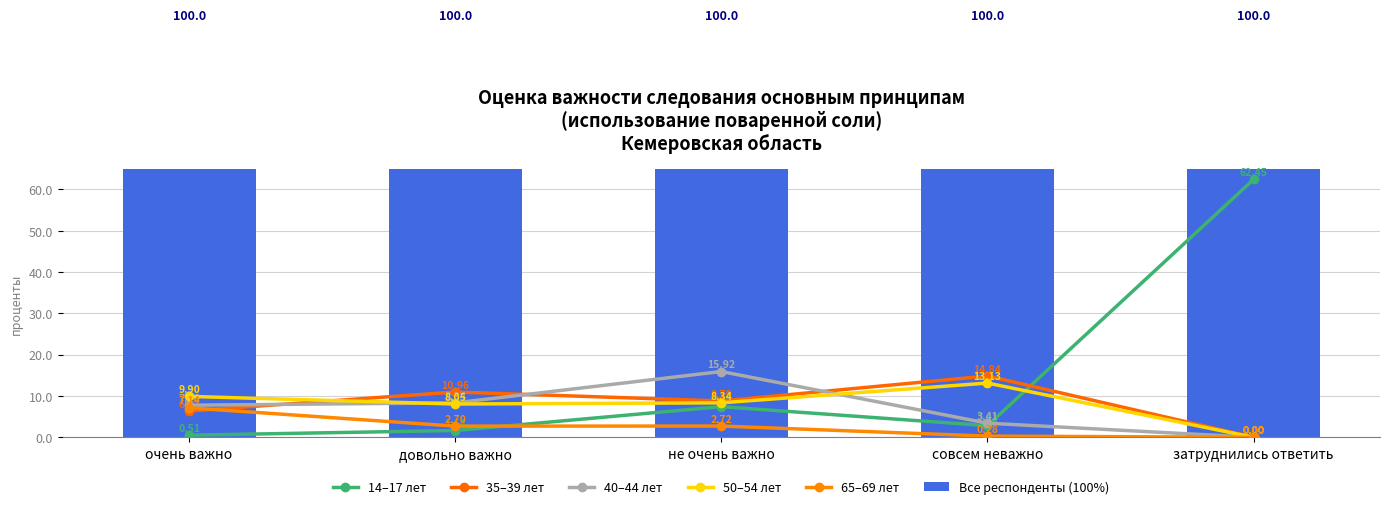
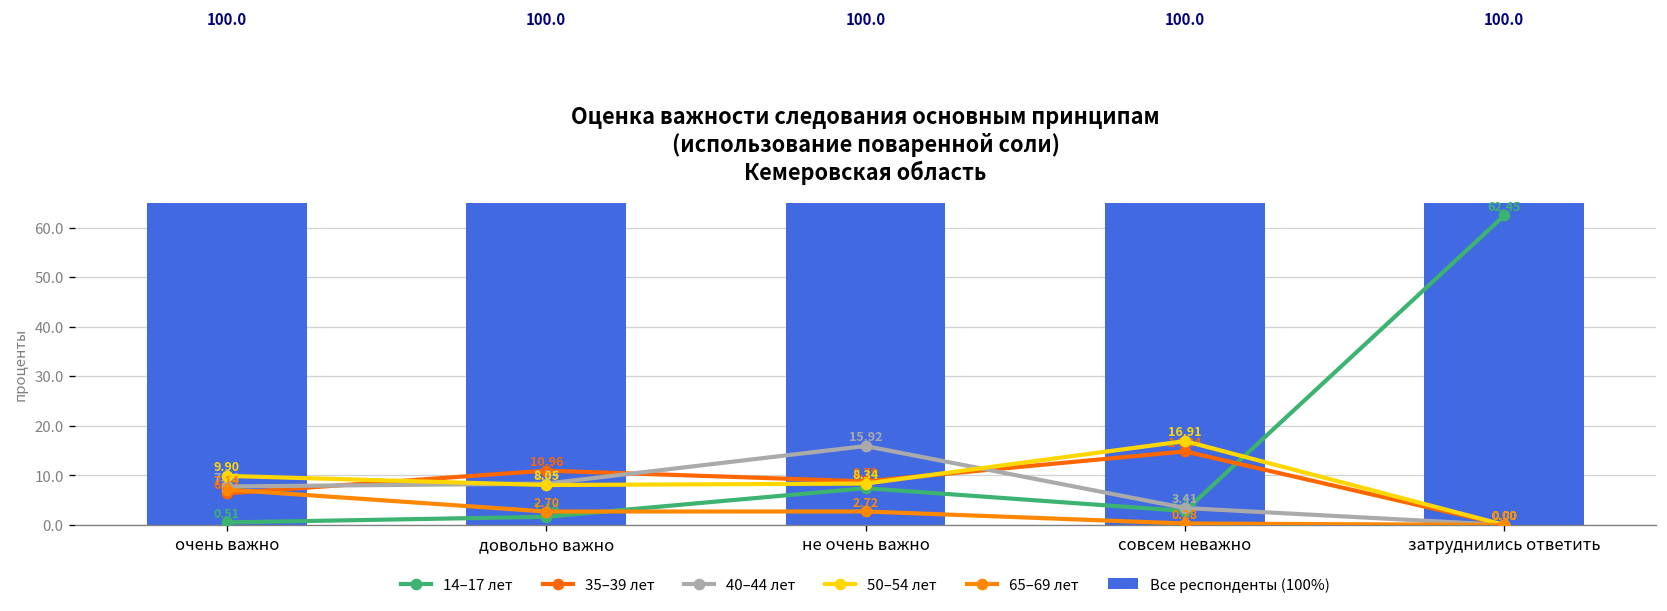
  {
    "14–17 лет": {
      "очень важно": 0.51,
      "затруднились ответить": 62.45
    },
    "40–44 лет": {
      "не очень важно": 15.92
    },
    "50–54 лет": {
      "очень важно": 9.90,
-     "совсем неважно": 13.13
+     "совсем неважно": 16.91
    }
  }
